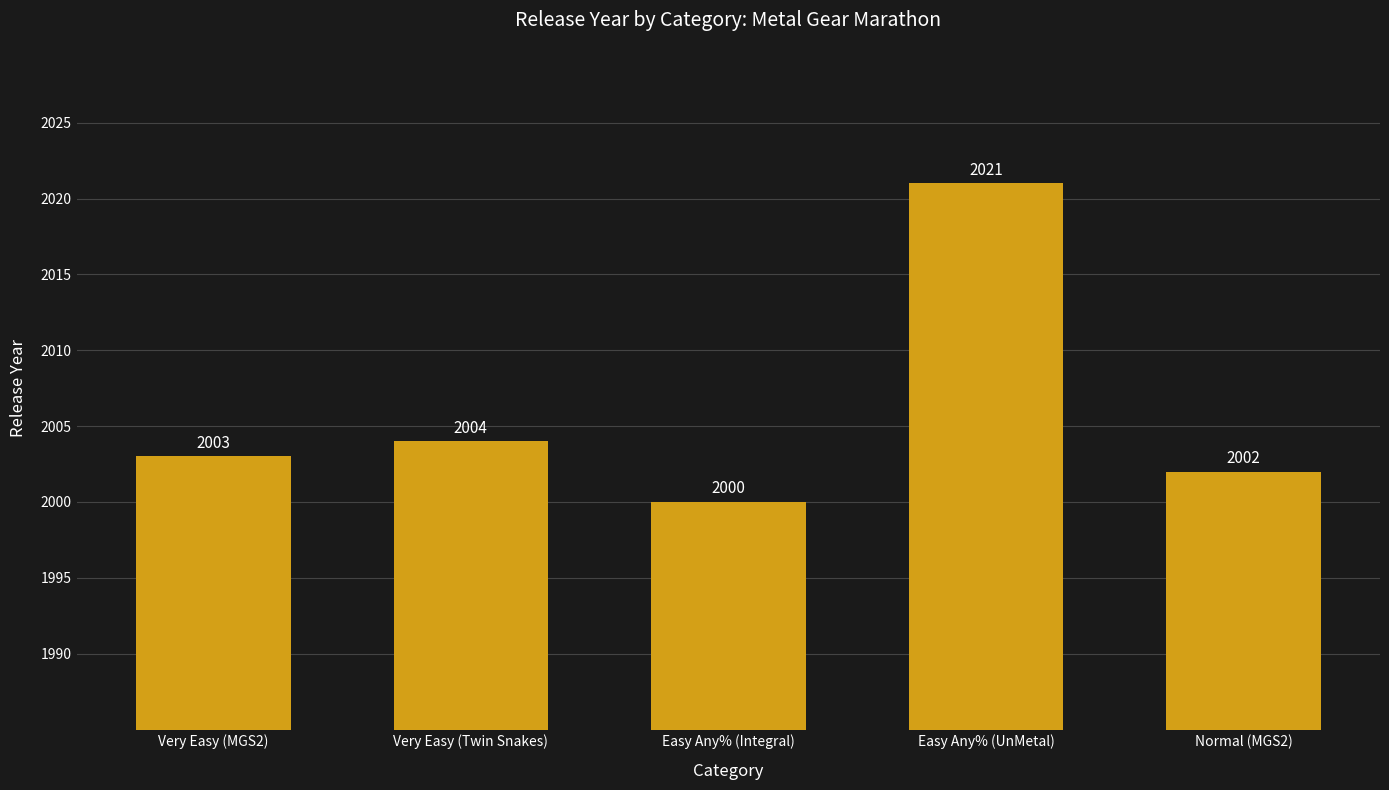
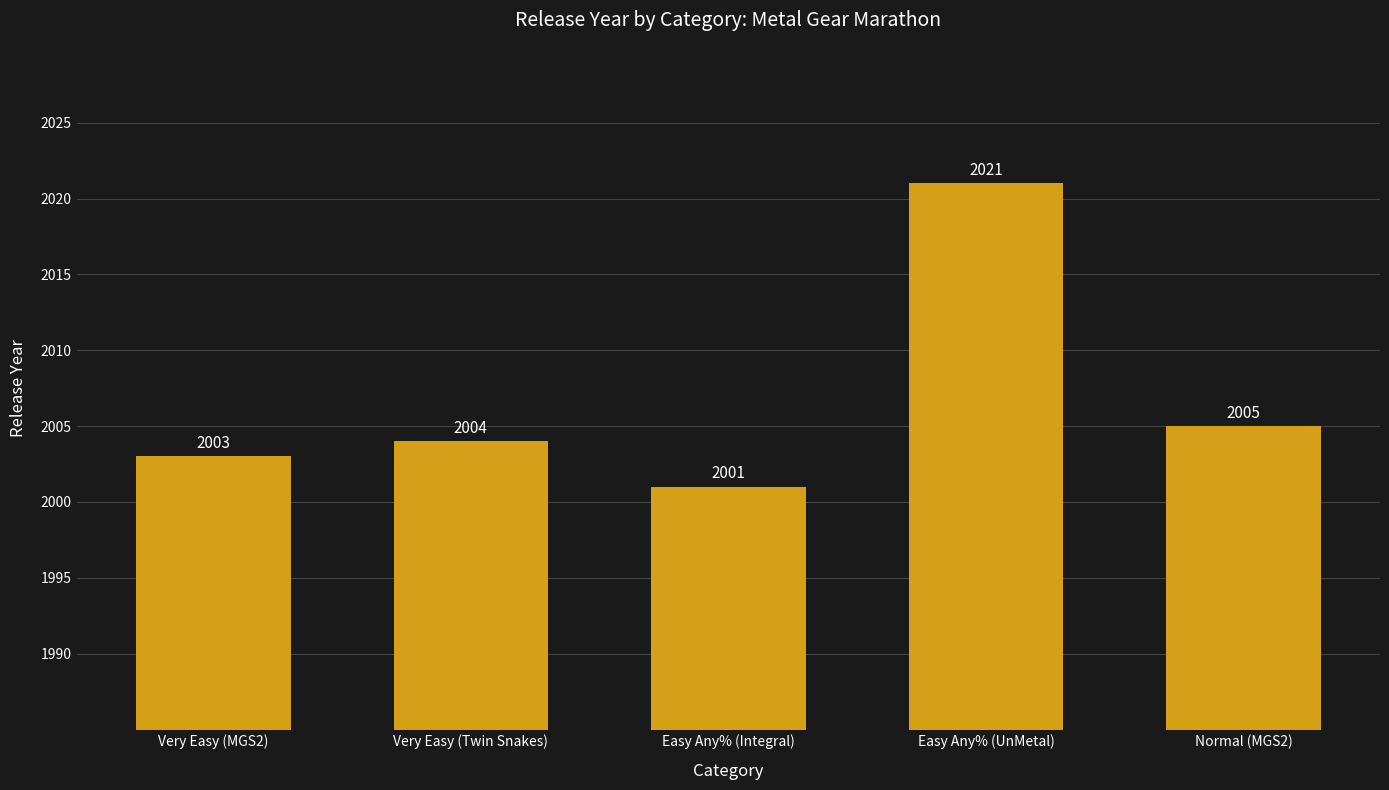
  {
    "Very Easy (MGS2)": 2003,
    "Very Easy (Twin Snakes)": 2004,
-   "Easy Any% (Integral)": 2000,
+   "Easy Any% (Integral)": 2001,
    "Easy Any% (UnMetal)": 2021,
-   "Normal (MGS2)": 2002
+   "Normal (MGS2)": 2005
  }
